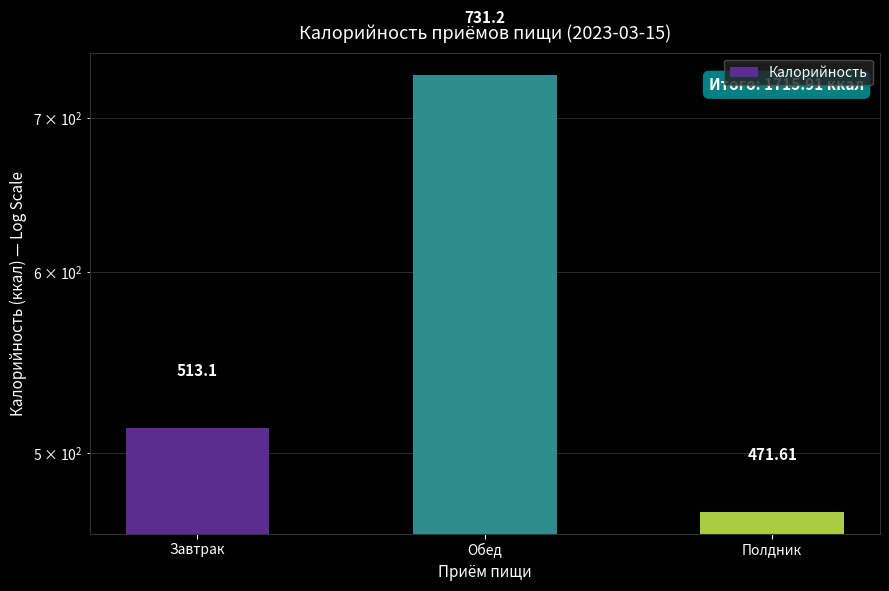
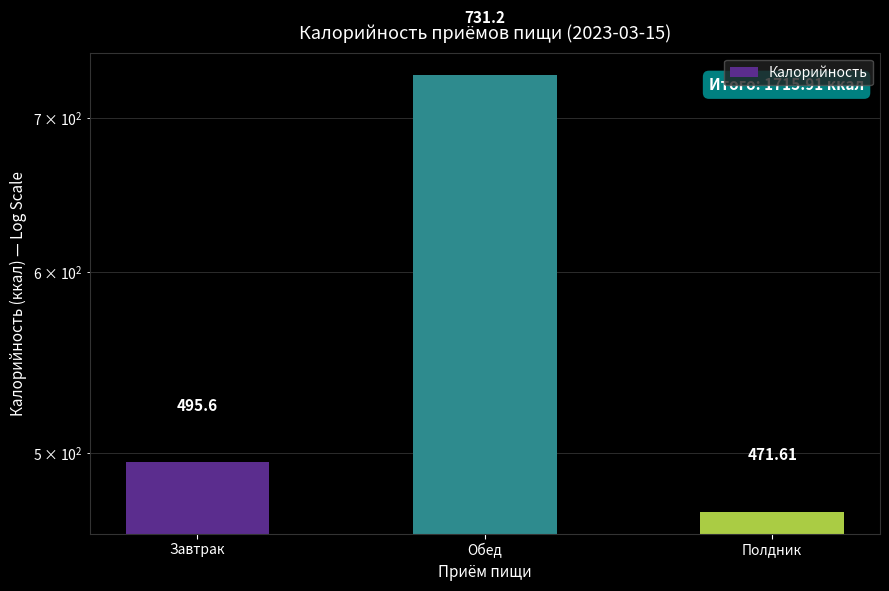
  {
-   "Завтрак": 513.1
+   "Завтрак": 495.6
  }
